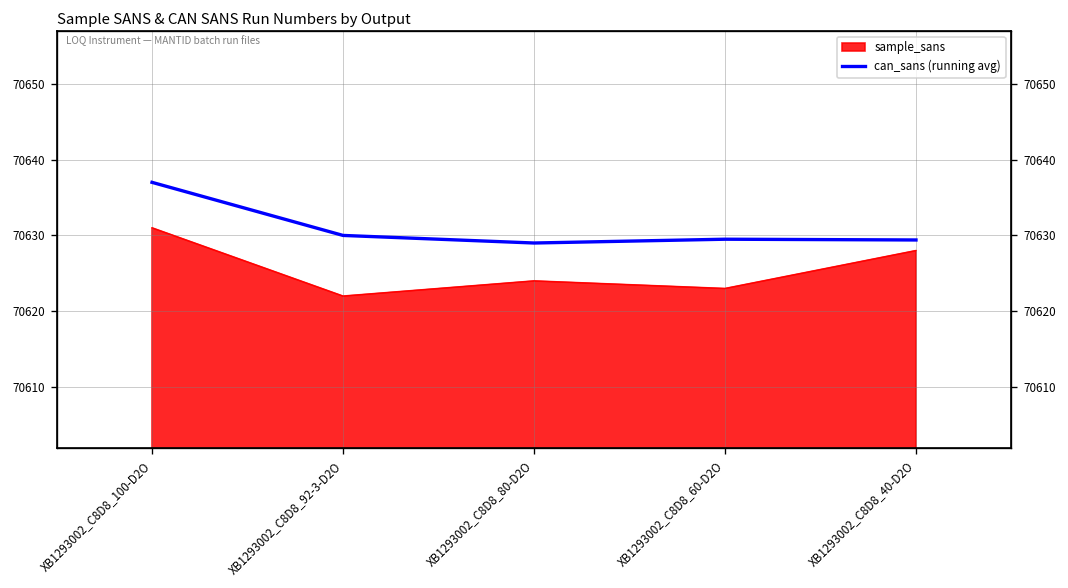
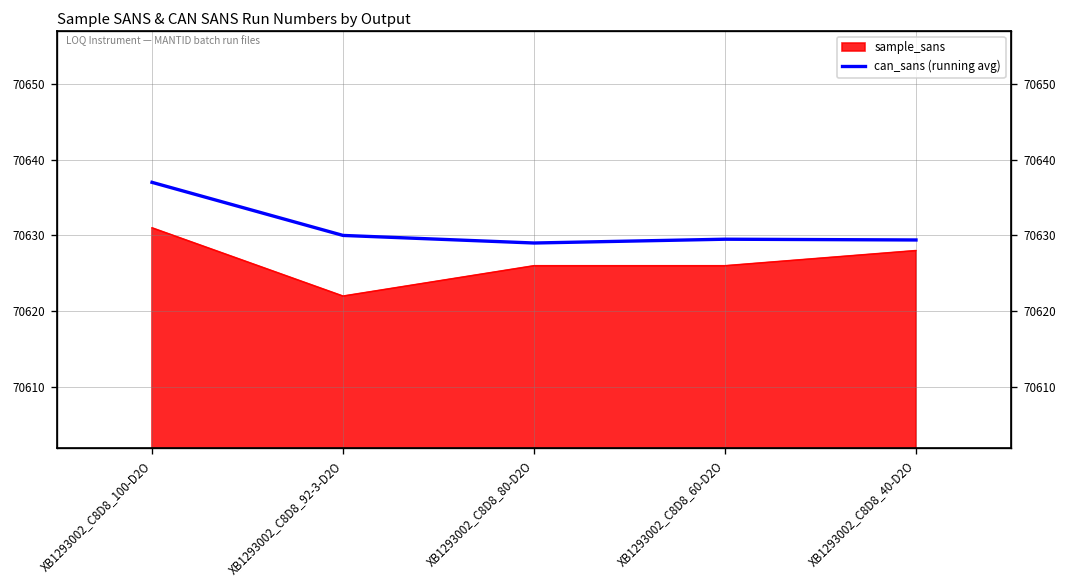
  {
    "sample_sans": {
      "XB1293002_C8D8_100-D2O": 70631,
      "XB1293002_C8D8_92-3-D2O": 70622,
-     "XB1293002_C8D8_80-D2O": 70624,
-     "XB1293002_C8D8_60-D2O": 70623,
+     "XB1293002_C8D8_80-D2O": 70626,
+     "XB1293002_C8D8_60-D2O": 70626,
      "XB1293002_C8D8_40-D2O": 70628
    },
    "can_sans (running avg)": {
      "XB1293002_C8D8_100-D2O": 70637,
      "XB1293002_C8D8_92-3-D2O": 70630,
      "XB1293002_C8D8_80-D2O": 70629,
      "XB1293002_C8D8_60-D2O": 70630,
      "XB1293002_C8D8_40-D2O": 70629
    }
  }
